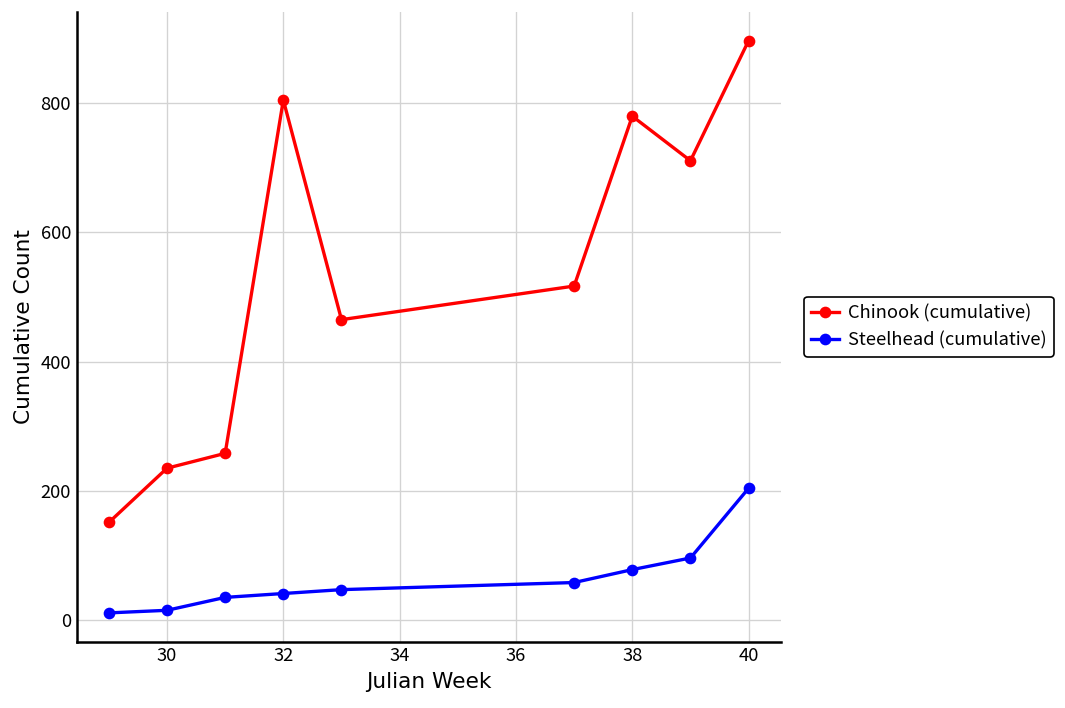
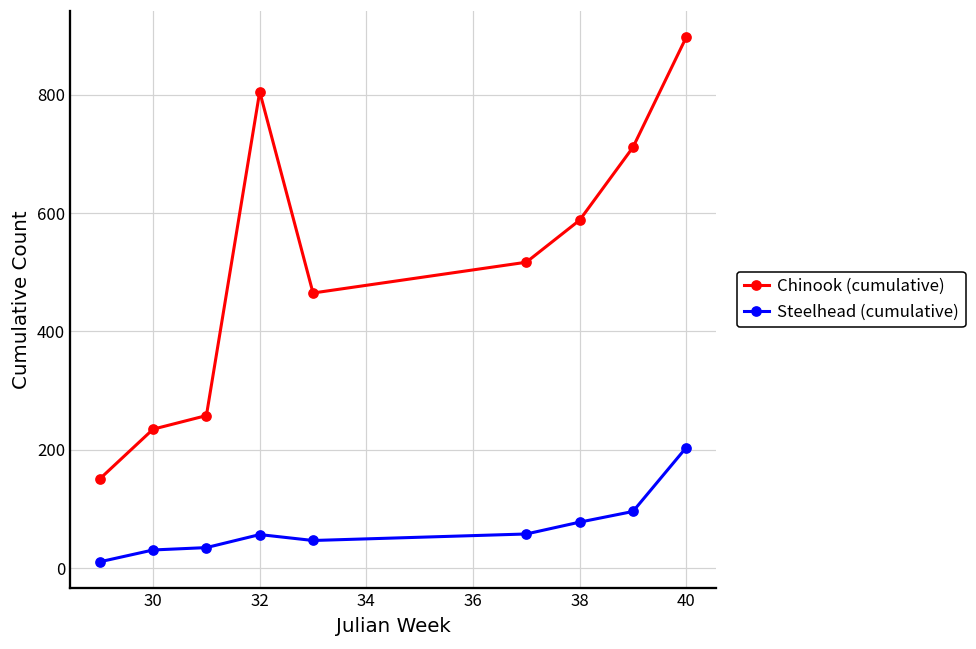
  {
    "Chinook (cumulative)": {
      "30": 240,
      "32": 810,
-     "38": 780,
+     "38": 590,
      "40": 900
    },
    "Steelhead (cumulative)": {
-     "30": 20,
-     "32": 40,
+     "30": 30,
+     "32": 60,
      "38": 80,
      "40": 200
    }
  }
